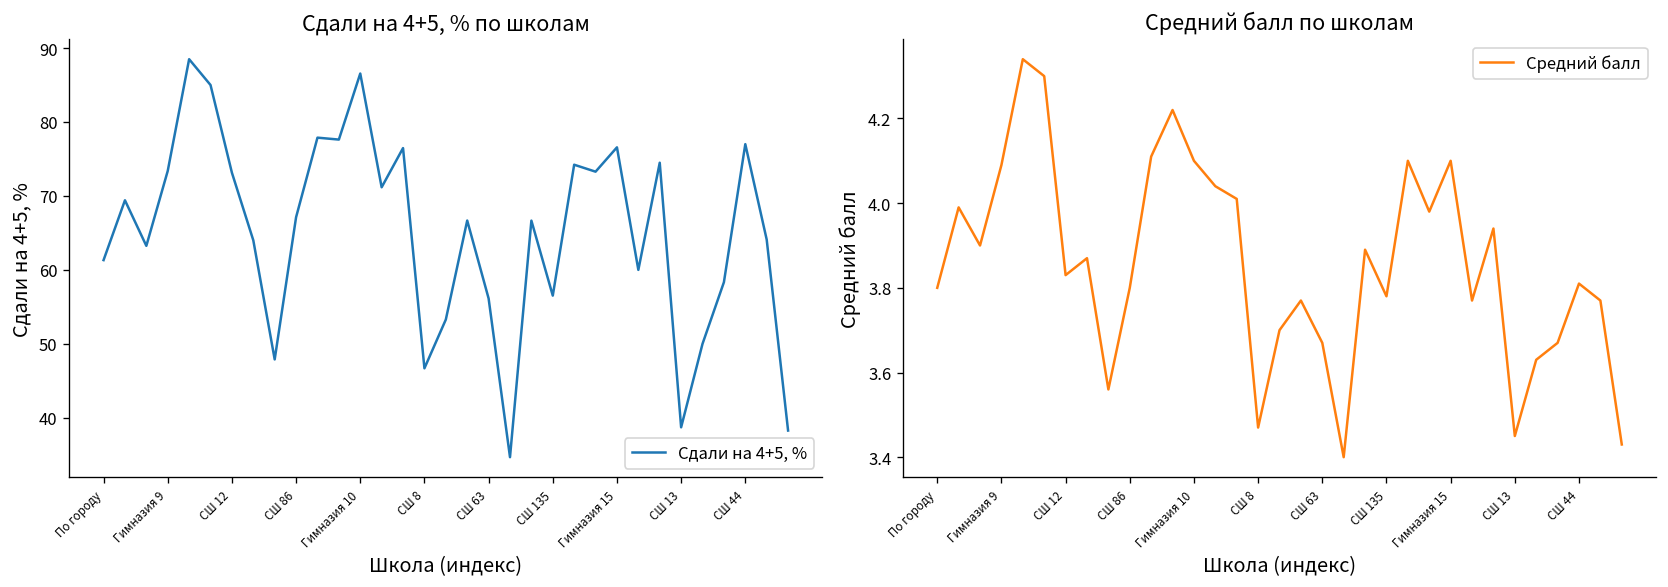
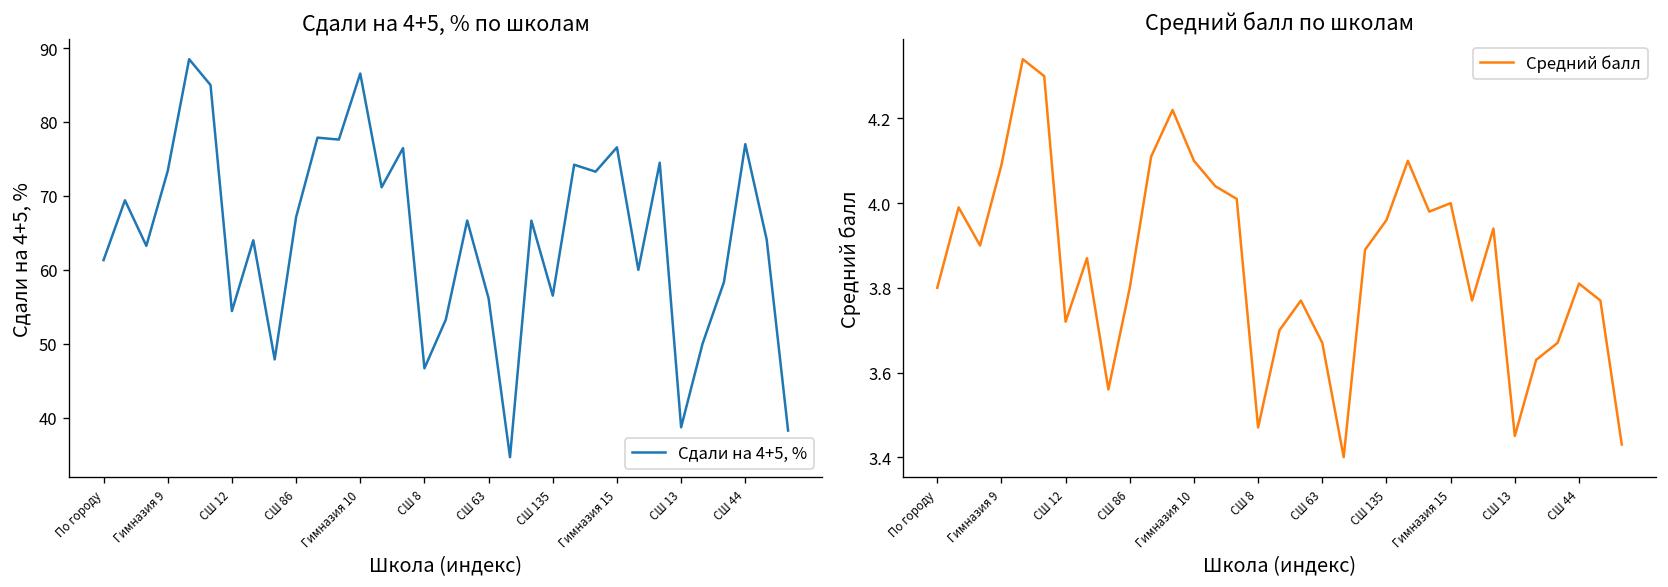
  {
    "Сдали на 4+5, % по школам": {
      "По городу": 61,
      "Гимназия 9": 73,
-     "СШ 12": 73,
+     "СШ 12": 54,
      "СШ 86": 67,
      "Гимназия 10": 87,
      "СШ 8": 47,
      "СШ 63": 56,
      "СШ 135": 57,
      "Гимназия 15": 77,
      "СШ 13": 39,
      "СШ 44": 77
    },
    "Средний балл по школам": {
      "По городу": 3.80,
      "Гимназия 9": 4.09,
-     "СШ 12": 3.83,
+     "СШ 12": 3.72,
      "СШ 86": 3.80,
      "Гимназия 10": 4.10,
      "СШ 8": 3.47,
      "СШ 63": 3.67,
-     "СШ 135": 3.78,
-     "Гимназия 15": 4.1,
+     "СШ 135": 3.96,
+     "Гимназия 15": 4.0,
      "СШ 13": 3.45,
      "СШ 44": 3.81
    }
  }
